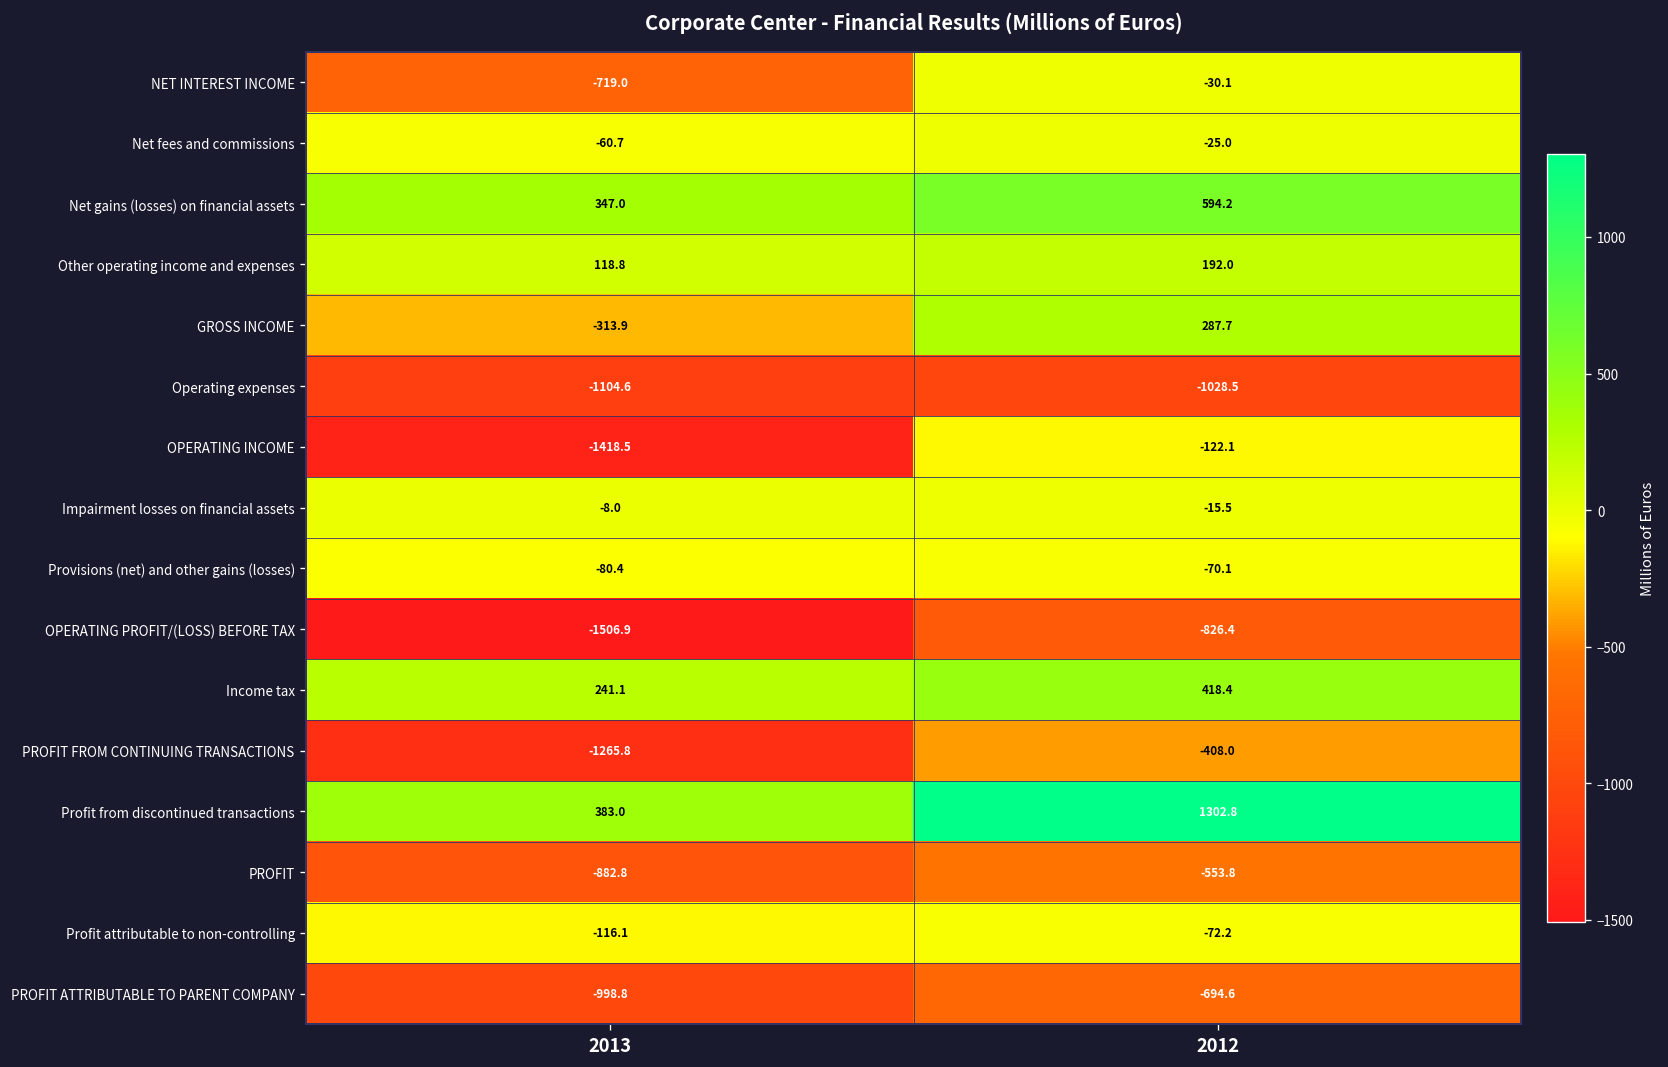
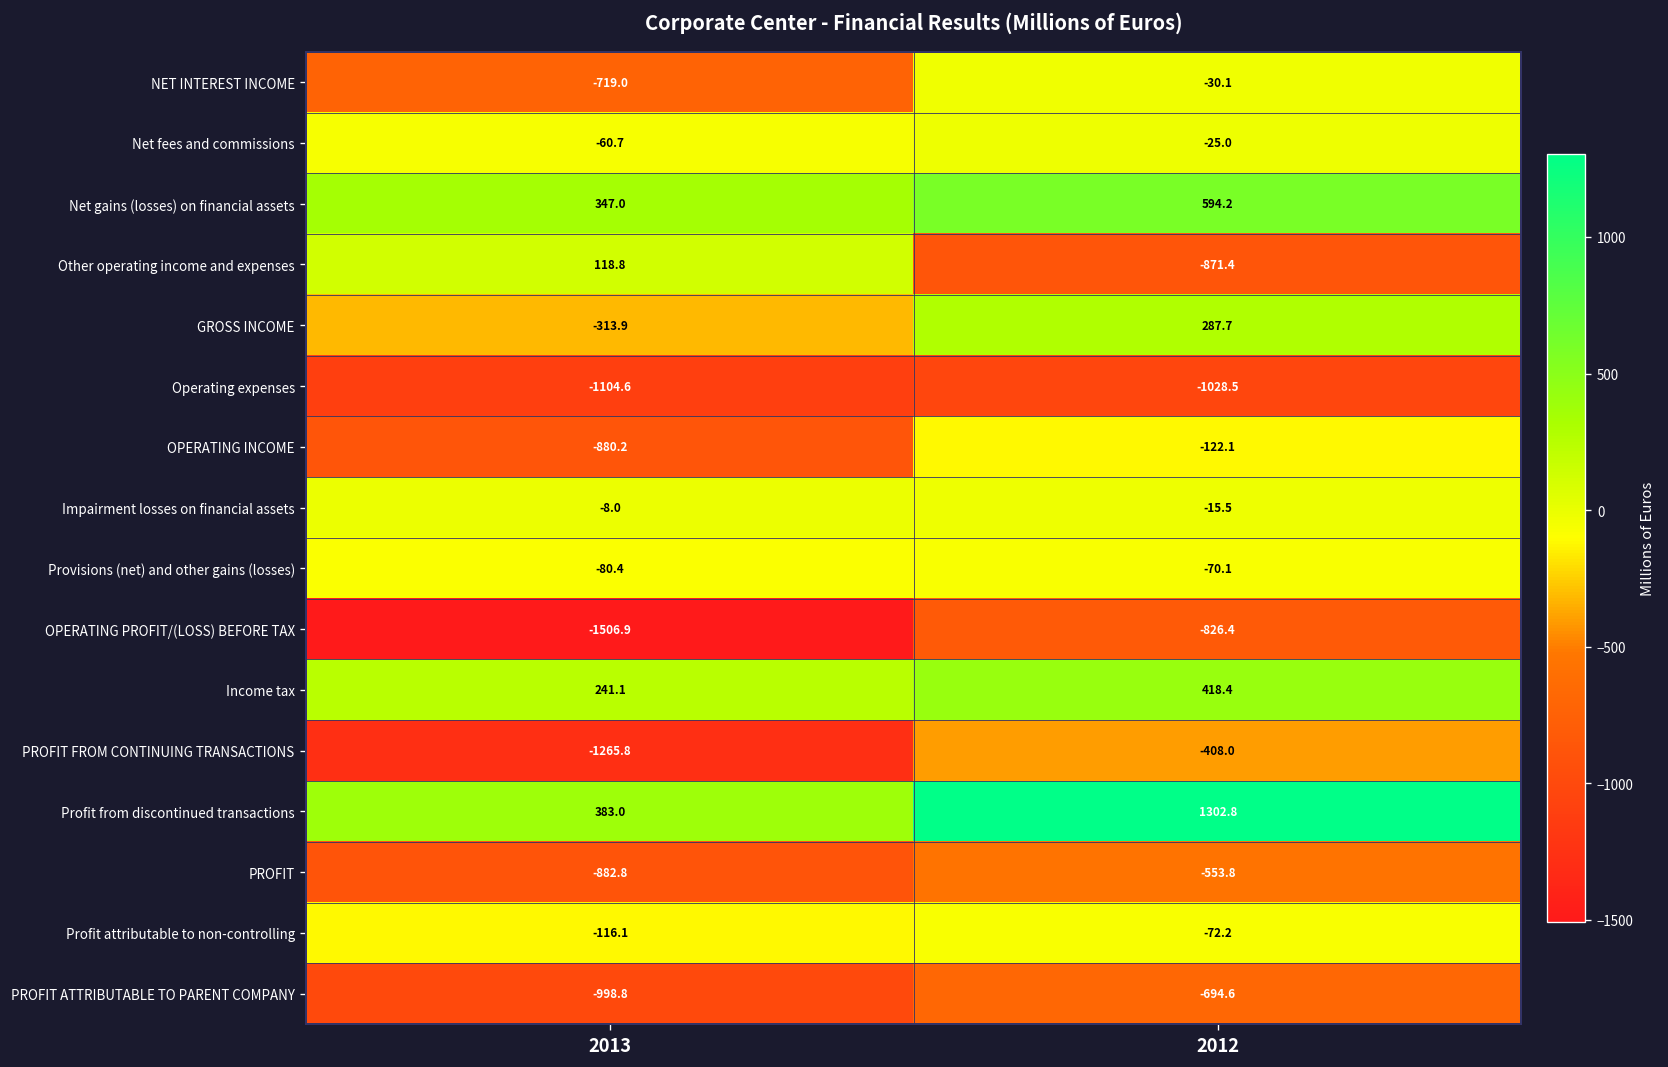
  {
    "NET INTEREST INCOME": {
      "2013": -719.0,
      "2012": -30.1
    },
    "Net fees and commissions": {
      "2013": -60.7,
      "2012": -25.0
    },
    "Net gains (losses) on financial assets": {
      "2013": 347.0,
      "2012": 594.2
    },
    "Other operating income and expenses": {
      "2013": 118.8,
-     "2012": 192.0
+     "2012": -871.4
    },
    "GROSS INCOME": {
      "2013": -313.9,
      "2012": 287.7
    },
    "Operating expenses": {
      "2013": -1104.6,
      "2012": -1028.5
    },
    "OPERATING INCOME": {
-     "2013": -1418.5,
+     "2013": -880.2,
      "2012": -122.1
    },
    "Impairment losses on financial assets": {
      "2013": -8.0,
      "2012": -15.5
    },
    "Provisions (net) and other gains (losses)": {
      "2013": -80.4,
      "2012": -70.1
    },
    "OPERATING PROFIT/(LOSS) BEFORE TAX": {
      "2013": -1506.9,
      "2012": -826.4
    },
    "Income tax": {
      "2013": 241.1,
      "2012": 418.4
    },
    "PROFIT FROM CONTINUING TRANSACTIONS": {
      "2013": -1265.8,
      "2012": -408.0
    },
    "Profit from discontinued transactions": {
      "2013": 383.0,
      "2012": 1302.8
    },
    "PROFIT": {
      "2013": -882.8,
      "2012": -553.8
    },
    "Profit attributable to non-controlling": {
      "2013": -116.1,
      "2012": -72.2
    },
    "PROFIT ATTRIBUTABLE TO PARENT COMPANY": {
      "2013": -998.8,
      "2012": -694.6
    }
  }
